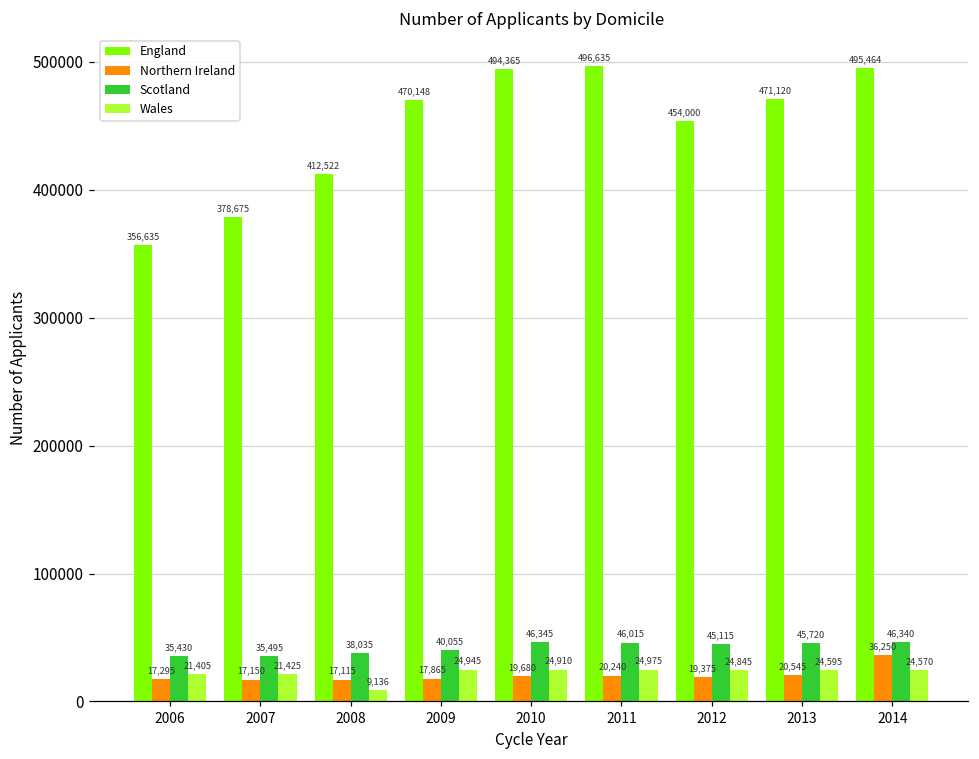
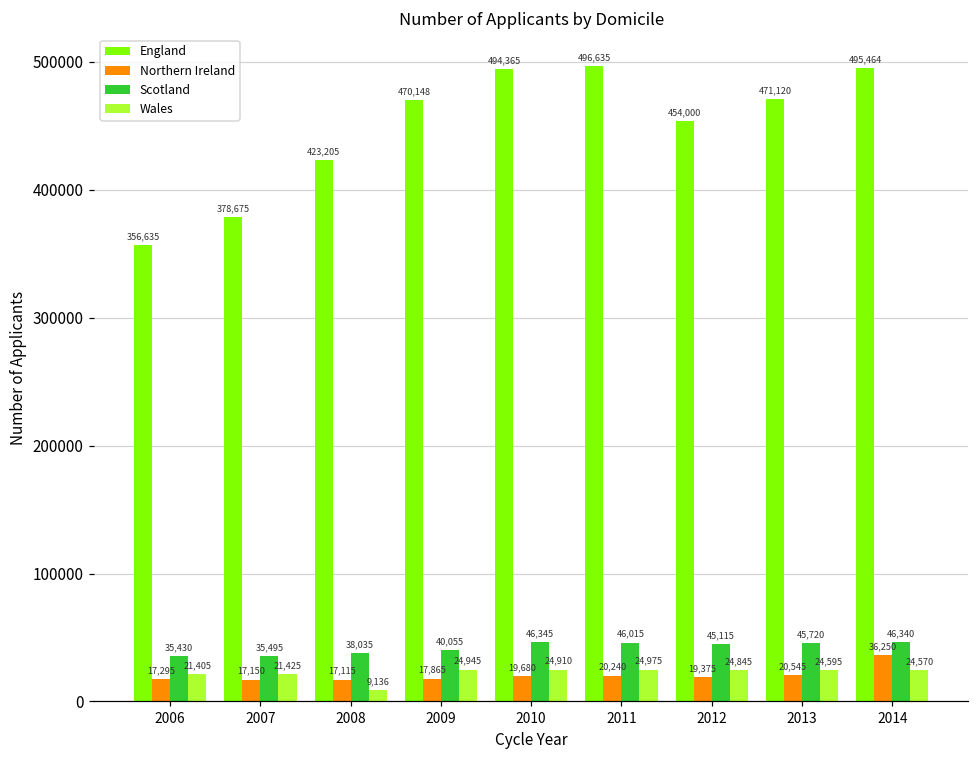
  {
    "England": {
      "2006": "356,635",
      "2007": "378,675",
-     "2008": "412,522",
+     "2008": "423,205",
      "2009": "470,148",
      "2010": "494,365",
      "2011": "496,635",
      "2012": "454,000",
      "2013": "471,120",
      "2014": "495,464"
    },
    "Northern Ireland": {
      "2006": "17,295",
      "2007": "17,150",
      "2008": "17,115",
      "2009": "17,865",
      "2010": "19,680",
      "2011": "20,240",
      "2012": "19,375",
      "2013": "20,545",
      "2014": "36,250"
    },
    "Scotland": {
      "2006": "35,430",
      "2007": "35,495",
      "2008": "38,035",
      "2009": "40,055",
      "2010": "46,345",
      "2011": "46,015",
      "2012": "45,115",
      "2013": "45,720",
      "2014": "46,340"
    },
    "Wales": {
      "2006": "21,405",
      "2007": "21,425",
      "2008": "9,136",
      "2009": "24,945",
      "2010": "24,910",
      "2011": "24,975",
      "2012": "24,845",
      "2013": "24,595",
      "2014": "24,570"
    }
  }
